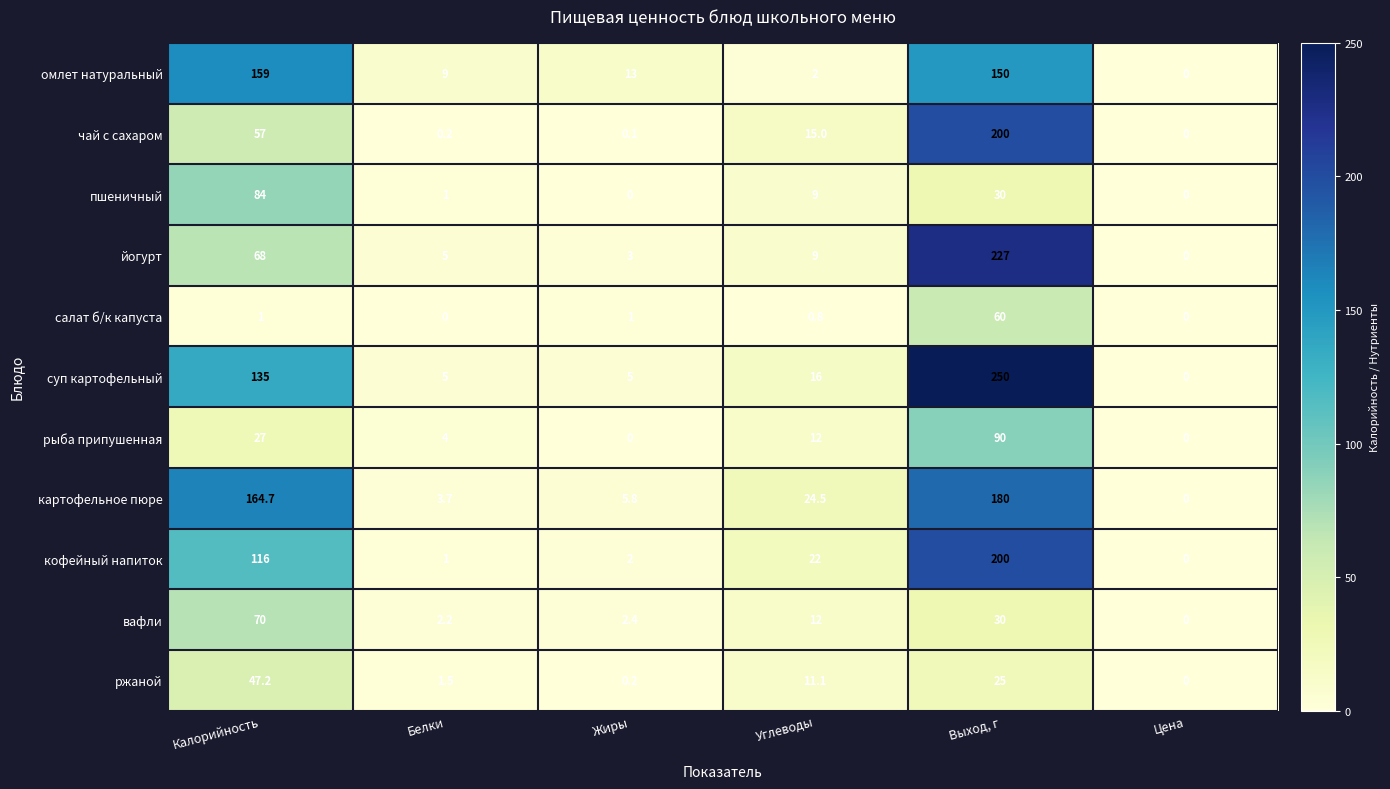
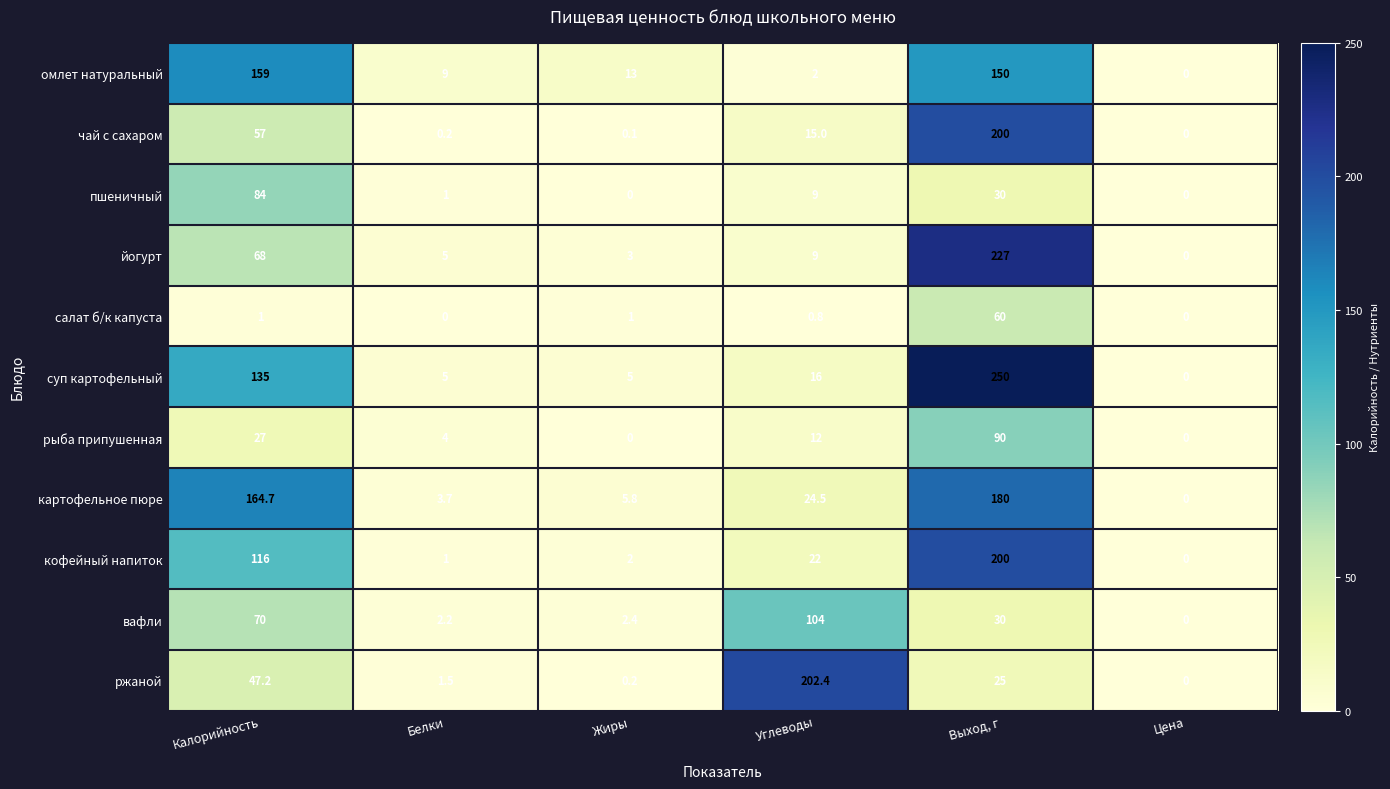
  {
    "омлет натуральный": {
      "Калорийность": 159,
      "Белки": 9,
      "Жиры": 13,
      "Выход, г": 150
    },
    "чай с сахаром": {
      "Калорийность": 57,
      "Углеводы": 15.0,
      "Выход, г": 200
    },
    "пшеничный": {
      "Калорийность": 84,
      "Углеводы": 9,
      "Выход, г": 30
    },
    "йогурт": {
      "Калорийность": 68,
      "Углеводы": 9,
      "Выход, г": 227
    },
    "салат б/к капуста": {
      "Выход, г": 60
    },
    "суп картофельный": {
      "Калорийность": 135,
      "Углеводы": 16,
      "Выход, г": 250
    },
    "рыба припушенная": {
      "Калорийность": 27,
      "Углеводы": 12,
      "Выход, г": 90
    },
    "картофельное пюре": {
      "Калорийность": 164.7,
      "Углеводы": 24.5,
      "Выход, г": 180
    },
    "кофейный напиток": {
      "Калорийность": 116,
      "Углеводы": 22,
      "Выход, г": 200
    },
    "вафли": {
      "Калорийность": 70,
-     "Углеводы": 12,
+     "Углеводы": 104,
      "Выход, г": 30
    },
    "ржаной": {
      "Калорийность": 47.2,
-     "Углеводы": 11.1,
+     "Углеводы": 202.4,
      "Выход, г": 25
    }
  }
